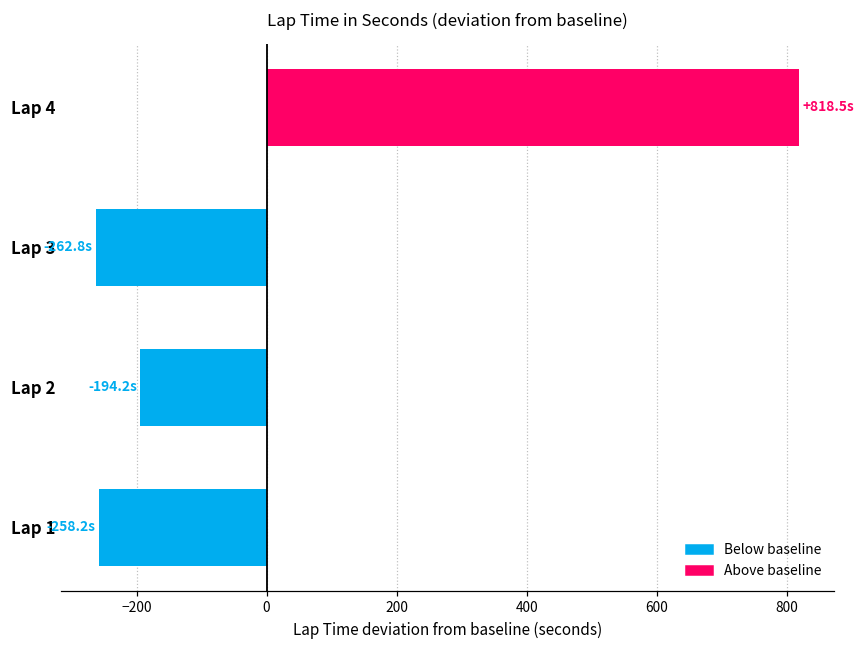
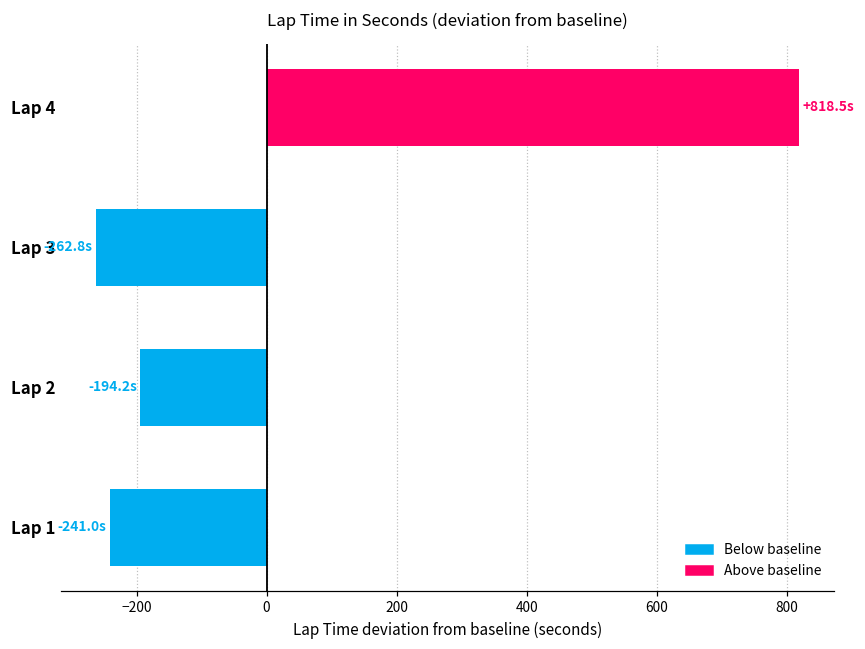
  {
    "Lap 4": "+818.5s",
    "Lap 3": "-262.8s",
    "Lap 2": "-194.2s",
-   "Lap 1": "-258.2s"
+   "Lap 1": "-241.0s"
  }
